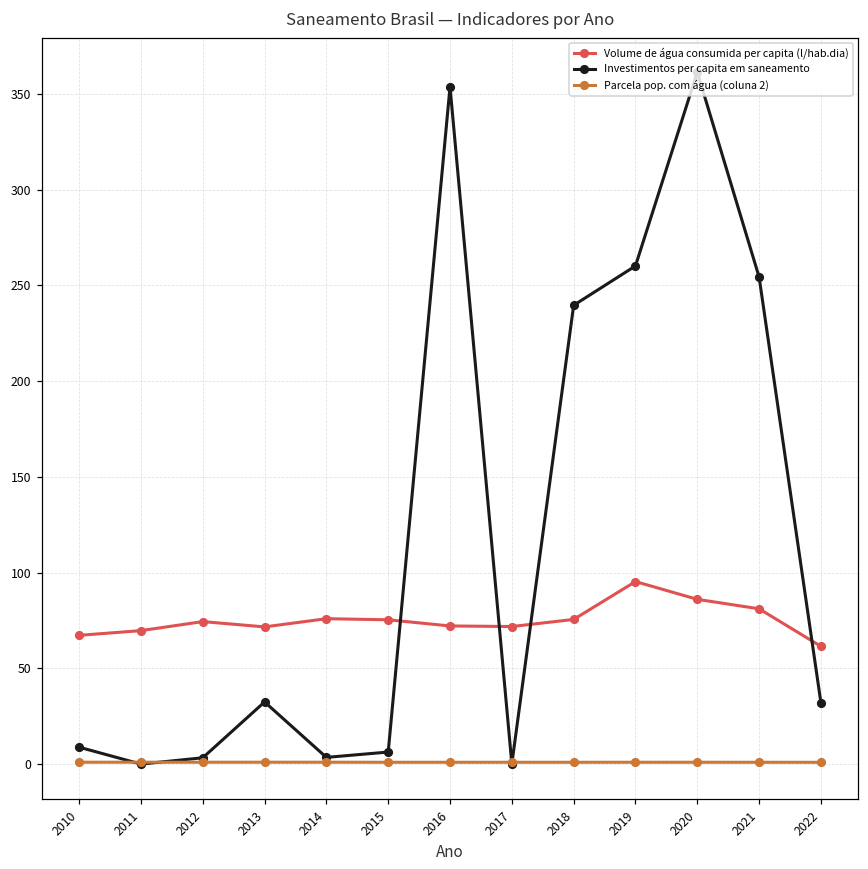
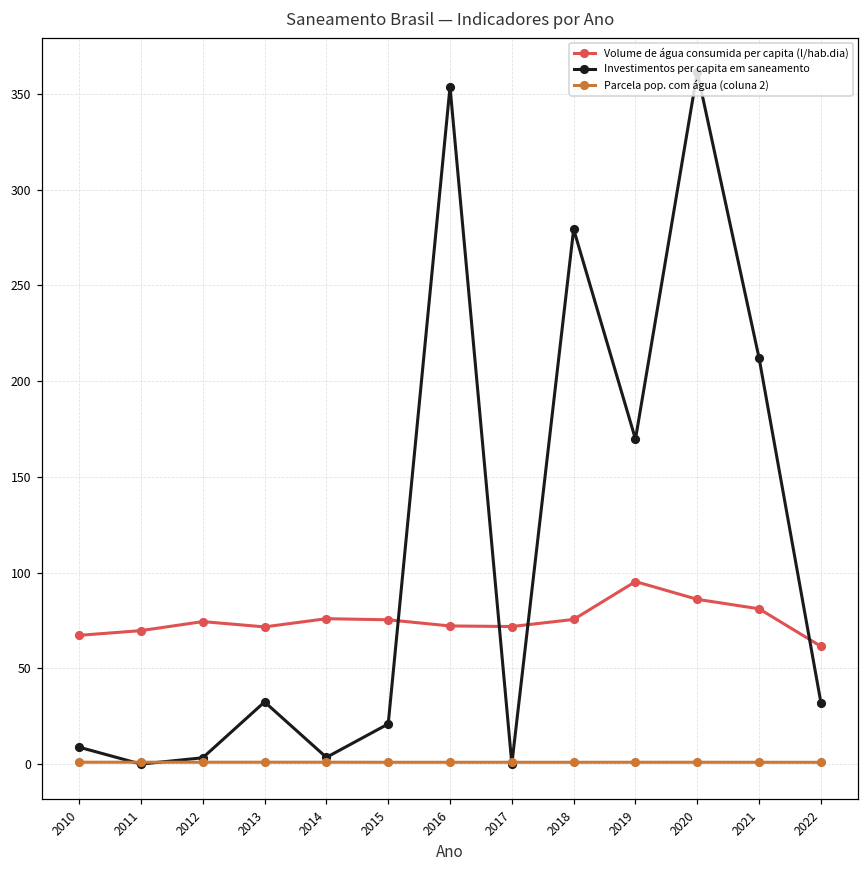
  {
    "Investimentos per capita em saneamento": {
      "2010": 9,
      "2012": 3,
      "2013": 32,
      "2014": 3,
-     "2015": 6,
+     "2015": 21,
      "2016": 354,
-     "2018": 240,
-     "2019": 260,
-     "2021": 254,
+     "2018": 279,
+     "2019": 170,
+     "2021": 212,
      "2022": 32
    }
  }
